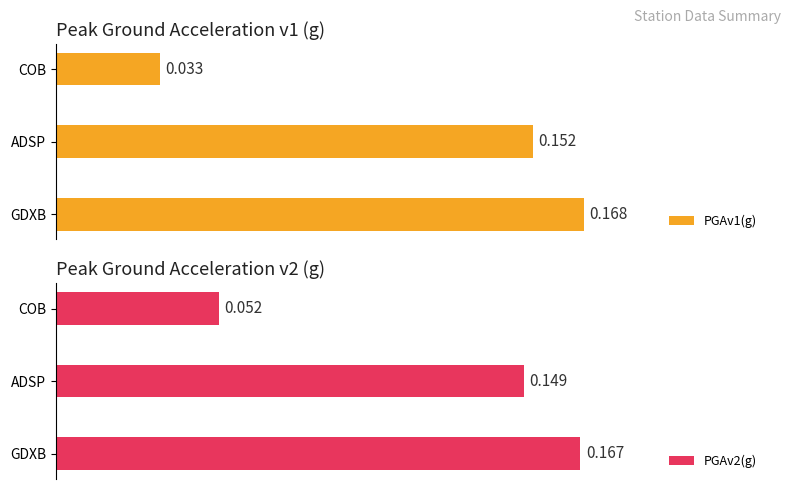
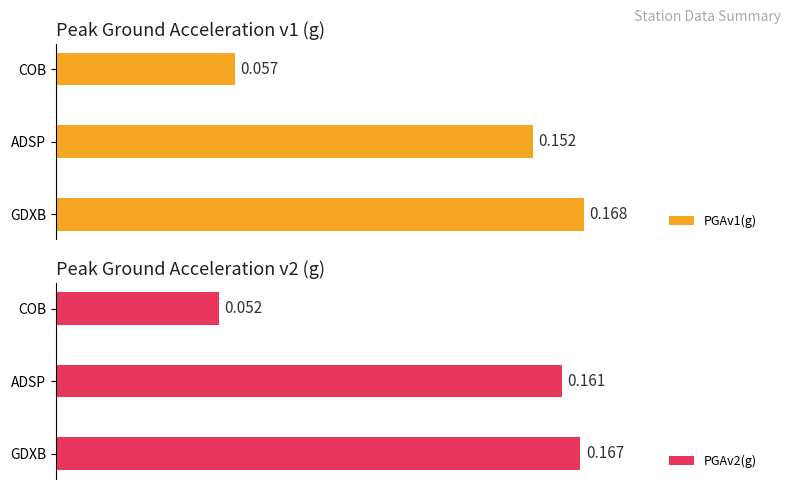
  {
    "Peak Ground Acceleration v1 (g)": {
-     "COB": 0.033,
+     "COB": 0.057,
      "ADSP": 0.152,
      "GDXB": 0.168
    },
    "Peak Ground Acceleration v2 (g)": {
      "COB": 0.052,
-     "ADSP": 0.149,
+     "ADSP": 0.161,
      "GDXB": 0.167
    }
  }
